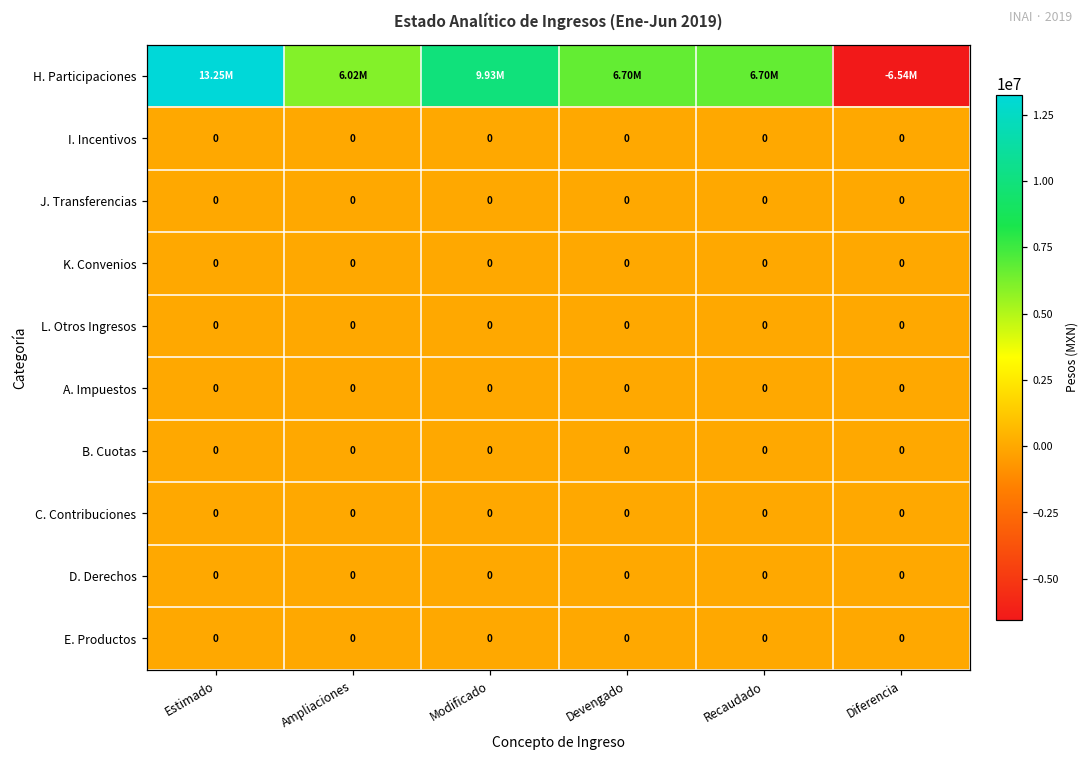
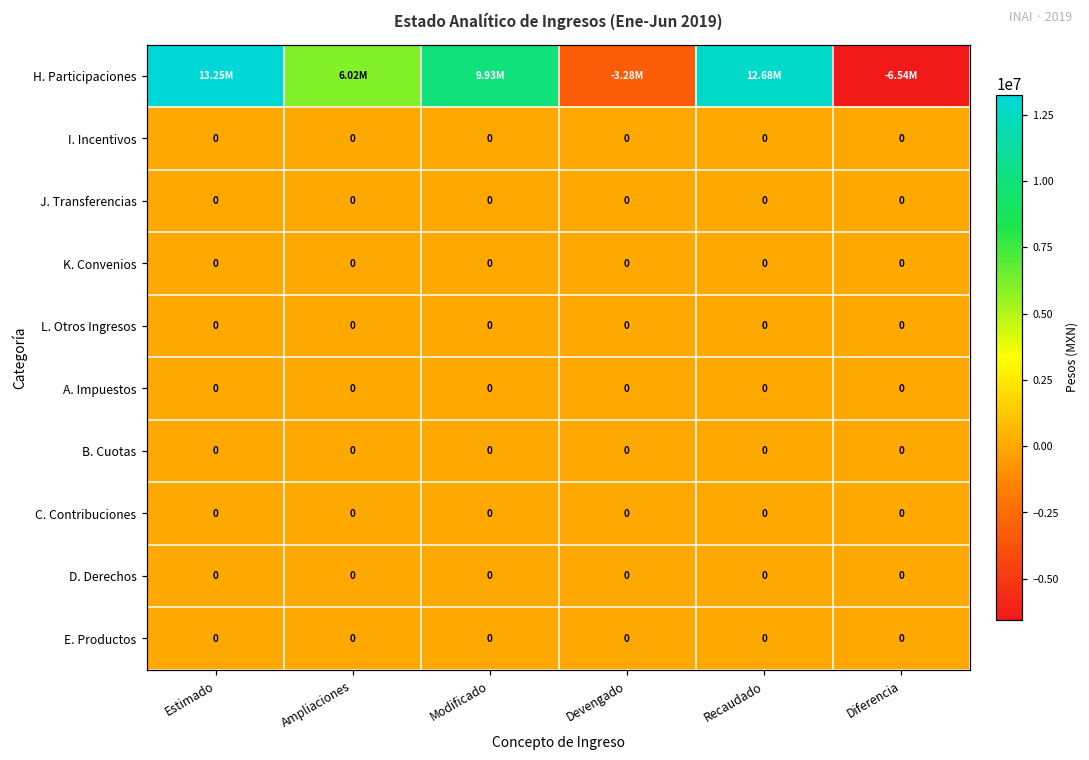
  {
    "H. Participaciones": {
      "Estimado": "13.25M",
      "Ampliaciones": "6.02M",
      "Modificado": "9.93M",
-     "Devengado": "6.70M",
-     "Recaudado": "6.70M",
+     "Devengado": "-3.28M",
+     "Recaudado": "12.68M",
      "Diferencia": "-6.54M"
    },
    "I. Incentivos": {
      "Estimado": "0",
      "Ampliaciones": "0",
      "Modificado": "0",
      "Devengado": "0",
      "Recaudado": "0",
      "Diferencia": "0"
    },
    "J. Transferencias": {
      "Estimado": "0",
      "Ampliaciones": "0",
      "Modificado": "0",
      "Devengado": "0",
      "Recaudado": "0",
      "Diferencia": "0"
    },
    "K. Convenios": {
      "Estimado": "0",
      "Ampliaciones": "0",
      "Modificado": "0",
      "Devengado": "0",
      "Recaudado": "0",
      "Diferencia": "0"
    },
    "L. Otros Ingresos": {
      "Estimado": "0",
      "Ampliaciones": "0",
      "Modificado": "0",
      "Devengado": "0",
      "Recaudado": "0",
      "Diferencia": "0"
    },
    "A. Impuestos": {
      "Estimado": "0",
      "Ampliaciones": "0",
      "Modificado": "0",
      "Devengado": "0",
      "Recaudado": "0",
      "Diferencia": "0"
    },
    "B. Cuotas": {
      "Estimado": "0",
      "Ampliaciones": "0",
      "Modificado": "0",
      "Devengado": "0",
      "Recaudado": "0",
      "Diferencia": "0"
    },
    "C. Contribuciones": {
      "Estimado": "0",
      "Ampliaciones": "0",
      "Modificado": "0",
      "Devengado": "0",
      "Recaudado": "0",
      "Diferencia": "0"
    },
    "D. Derechos": {
      "Estimado": "0",
      "Ampliaciones": "0",
      "Modificado": "0",
      "Devengado": "0",
      "Recaudado": "0",
      "Diferencia": "0"
    },
    "E. Productos": {
      "Estimado": "0",
      "Ampliaciones": "0",
      "Modificado": "0",
      "Devengado": "0",
      "Recaudado": "0",
      "Diferencia": "0"
    }
  }
